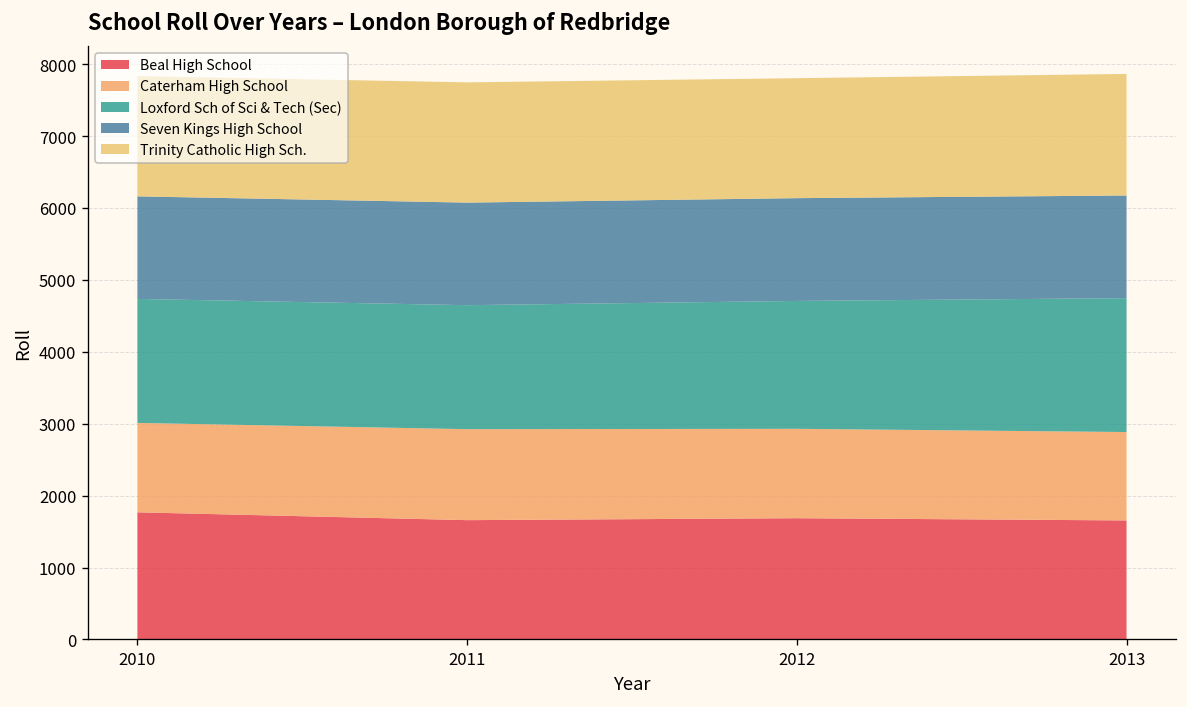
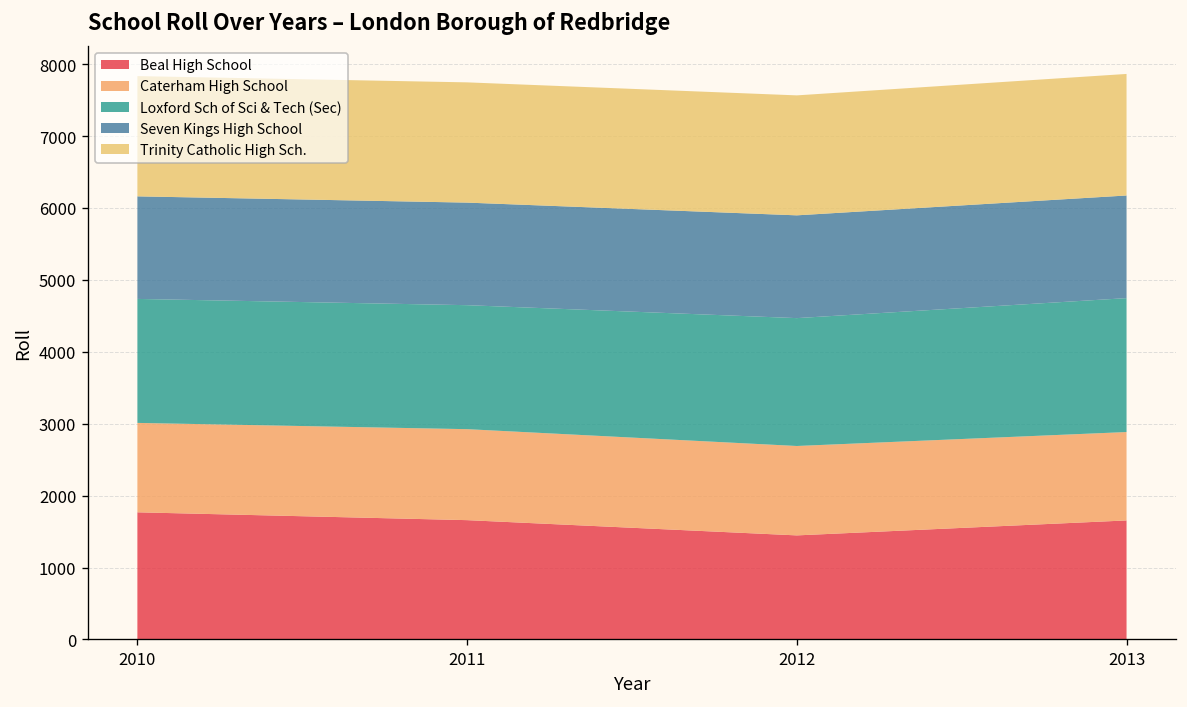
  {
    "Beal High School": {
      "2010": 1800,
      "2011": 1700,
-     "2012": 1700,
+     "2012": 1400,
      "2013": 1700
    }
  }
